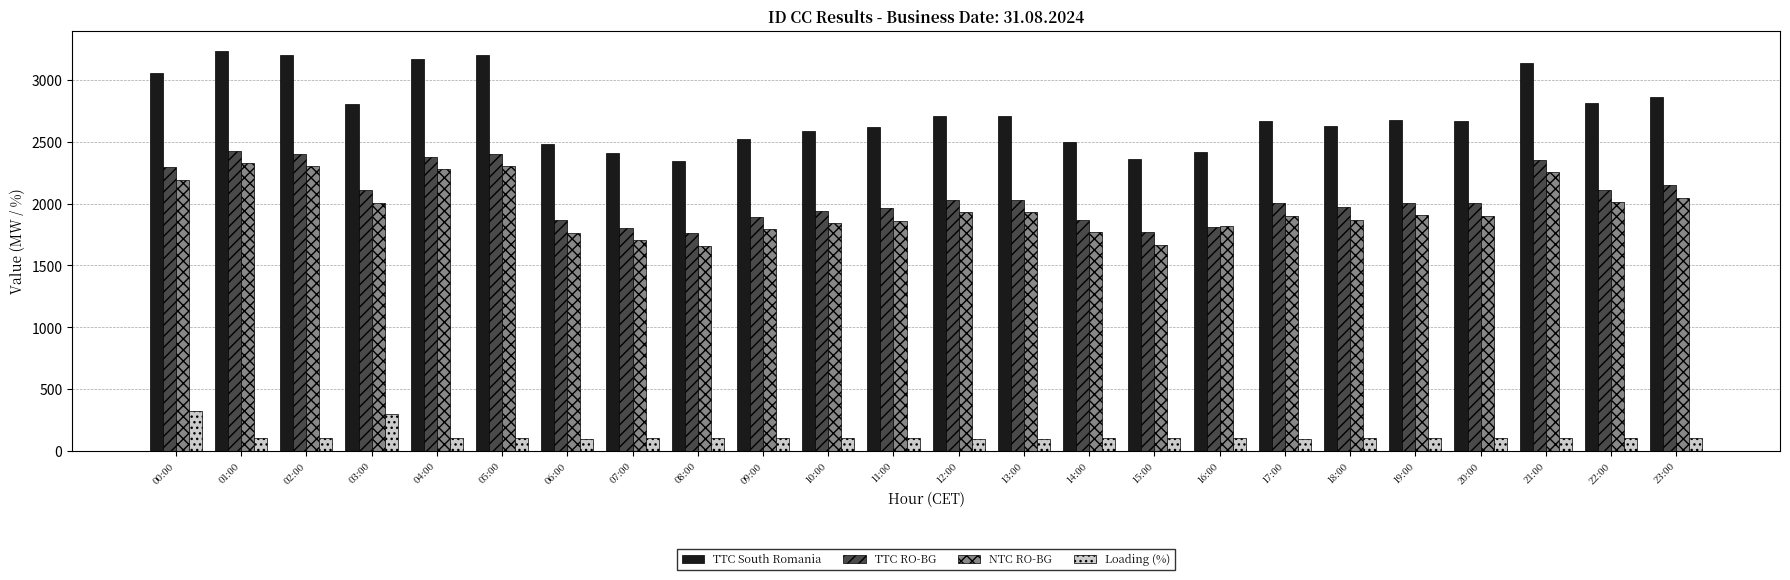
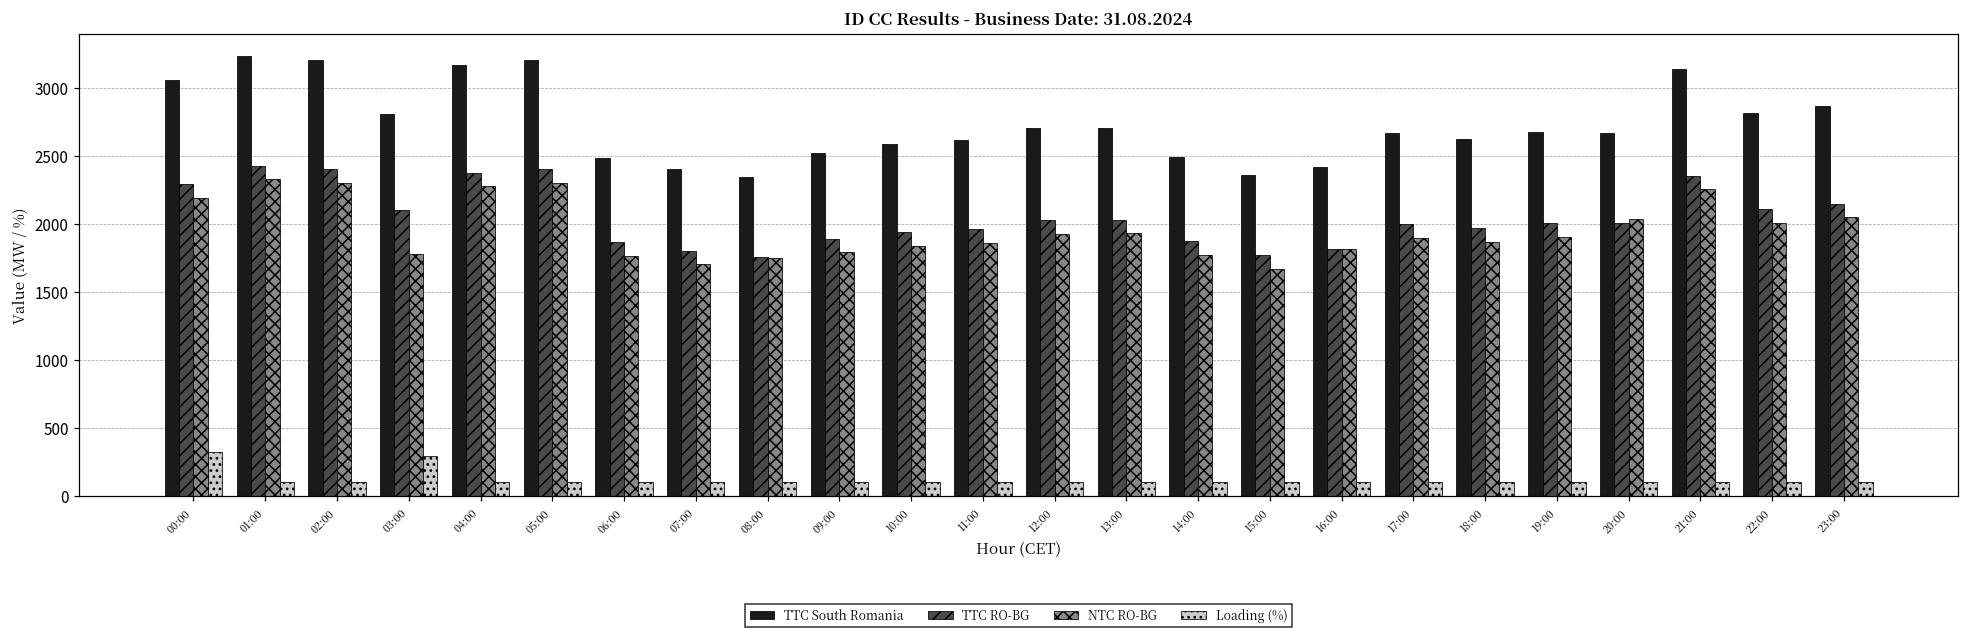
  {
    "TTC South Romania": {
      "00:00": 3060,
      "01:00": 3240,
      "02:00": 3200,
      "03:00": 2810,
      "04:00": 3170,
      "05:00": 3200,
      "06:00": 2490,
      "07:00": 2410,
      "08:00": 2350,
      "09:00": 2520,
      "10:00": 2590,
      "11:00": 2620,
      "12:00": 2710,
      "13:00": 2710,
      "14:00": 2500,
      "15:00": 2360,
      "16:00": 2420,
      "17:00": 2670,
      "18:00": 2630,
      "19:00": 2670,
      "20:00": 2670,
      "21:00": 3140,
      "22:00": 2810,
      "23:00": 2870
    },
    "TTC RO-BG": {
      "00:00": 2290,
      "01:00": 2430,
      "02:00": 2400,
      "03:00": 2110,
      "04:00": 2380,
      "05:00": 2400,
      "06:00": 1860,
      "07:00": 1800,
      "08:00": 1760,
      "09:00": 1890,
      "10:00": 1940,
      "11:00": 1960,
      "12:00": 2030,
      "13:00": 2030,
      "14:00": 1870,
      "15:00": 1770,
      "16:00": 1810,
      "17:00": 2000,
      "18:00": 1970,
      "19:00": 2010,
      "20:00": 2000,
      "21:00": 2360,
      "22:00": 2110,
      "23:00": 2150
    },
    "NTC RO-BG": {
      "00:00": 2190,
      "01:00": 2330,
      "02:00": 2300,
-     "03:00": 2010,
+     "03:00": 1780,
      "04:00": 2280,
      "05:00": 2300,
      "06:00": 1760,
      "07:00": 1700,
-     "08:00": 1660,
+     "08:00": 1750,
      "09:00": 1790,
      "10:00": 1840,
      "11:00": 1860,
      "12:00": 1930,
      "13:00": 1930,
      "14:00": 1770,
      "15:00": 1670,
      "16:00": 1820,
      "17:00": 1900,
      "18:00": 1870,
      "19:00": 1900,
-     "20:00": 1900,
+     "20:00": 2030,
      "21:00": 2250,
      "22:00": 2010,
      "23:00": 2050
    },
    "Loading (%)": {
      "00:00": 330,
      "01:00": 100,
      "02:00": 100,
      "03:00": 300,
      "04:00": 100,
      "05:00": 100,
      "06:00": 100,
      "07:00": 100,
      "08:00": 100,
      "09:00": 100,
      "10:00": 100,
      "11:00": 100,
      "12:00": 100,
      "13:00": 100,
      "14:00": 100,
      "15:00": 100,
      "16:00": 100,
      "17:00": 100,
      "18:00": 100,
      "19:00": 100,
      "20:00": 100,
      "21:00": 100,
      "22:00": 100,
      "23:00": 100
    }
  }
